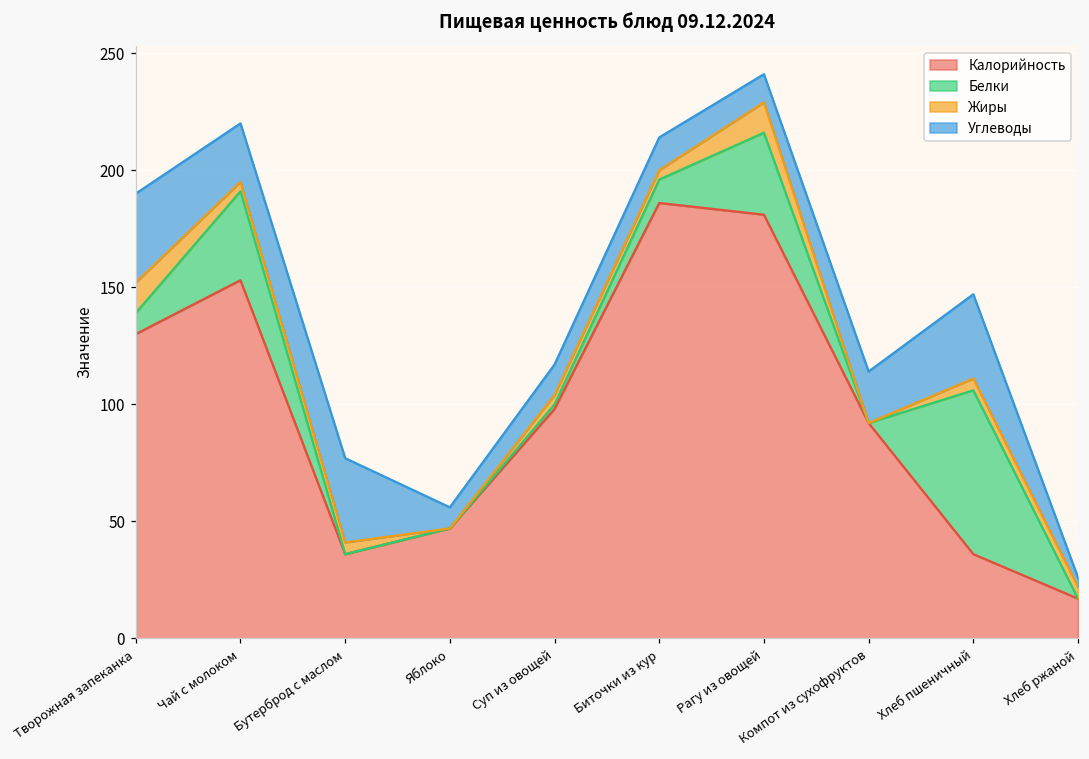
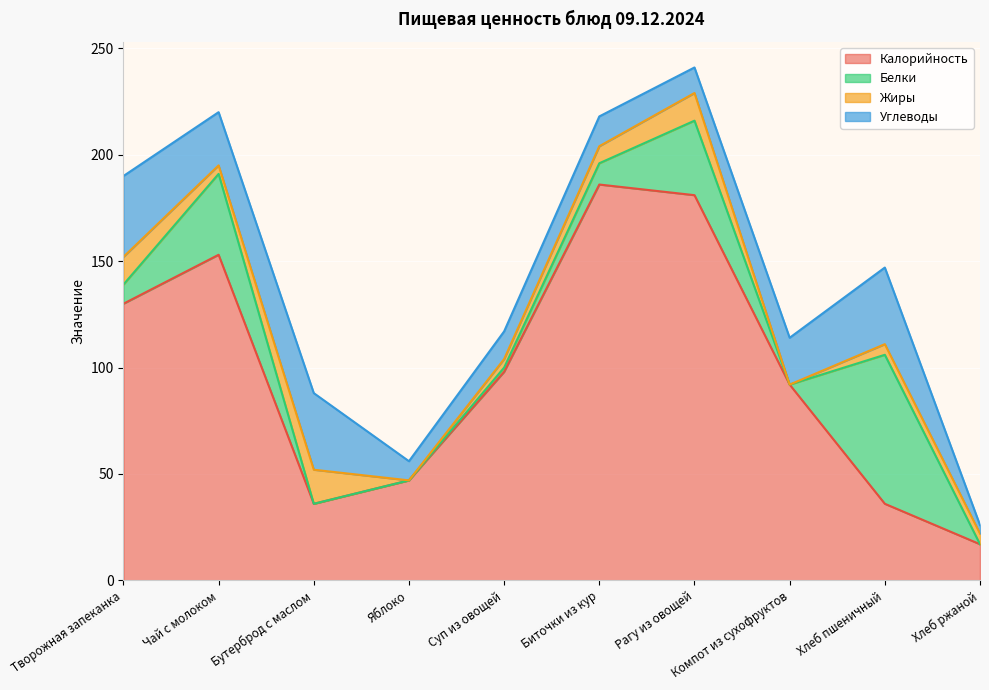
  {
    "Калорийность": {
      "Творожная запеканка": 130,
      "Чай с молоком": 153,
      "Суп из овощей": 98,
      "Биточки из кур": 186,
      "Рагу из овощей": 181,
      "Хлеб пшеничный": 36
    },
    "Белки": {
      "Творожная запеканка": 9,
      "Чай с молоком": 38,
      "Суп из овощей": 2,
      "Биточки из кур": 10,
      "Рагу из овощей": 35,
      "Хлеб пшеничный": 70
    },
    "Жиры": {
      "Творожная запеканка": 13,
      "Чай с молоком": 4,
-     "Бутерброд с маслом": 5,
+     "Бутерброд с маслом": 16,
      "Суп из овощей": 4,
-     "Биточки из кур": 4,
+     "Биточки из кур": 8,
      "Рагу из овощей": 13,
      "Хлеб пшеничный": 5,
      "Хлеб ржаной": 5
    },
    "Углеводы": {
      "Творожная запеканка": 38,
      "Чай с молоком": 25,
      "Бутерброд с маслом": 36,
      "Яблоко": 9,
      "Суп из овощей": 13,
      "Биточки из кур": 14,
      "Рагу из овощей": 12,
      "Компот из сухофруктов": 22,
      "Хлеб пшеничный": 36,
      "Хлеб ржаной": 4
    }
  }
